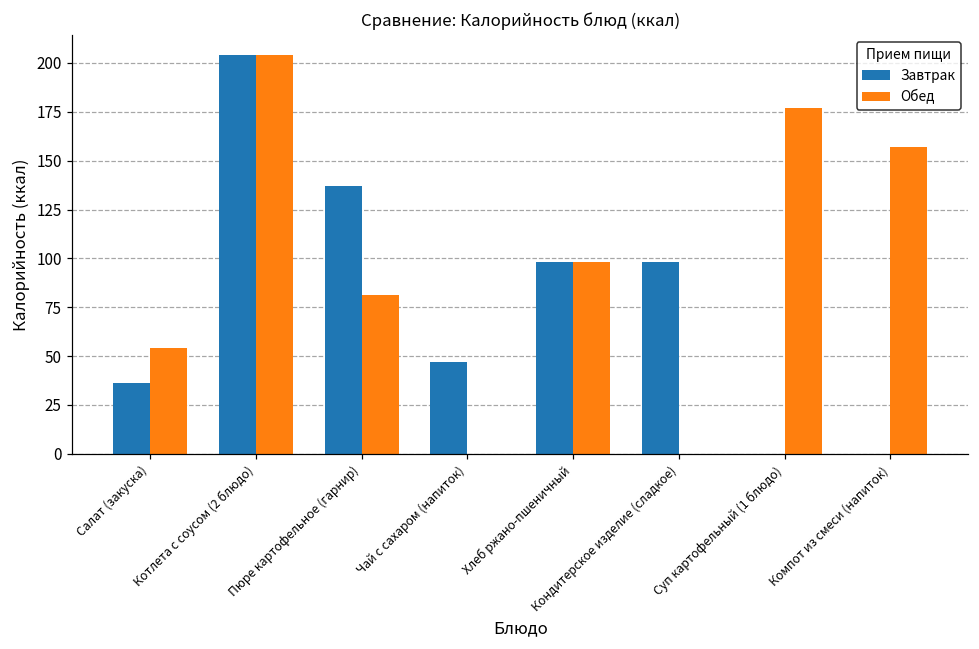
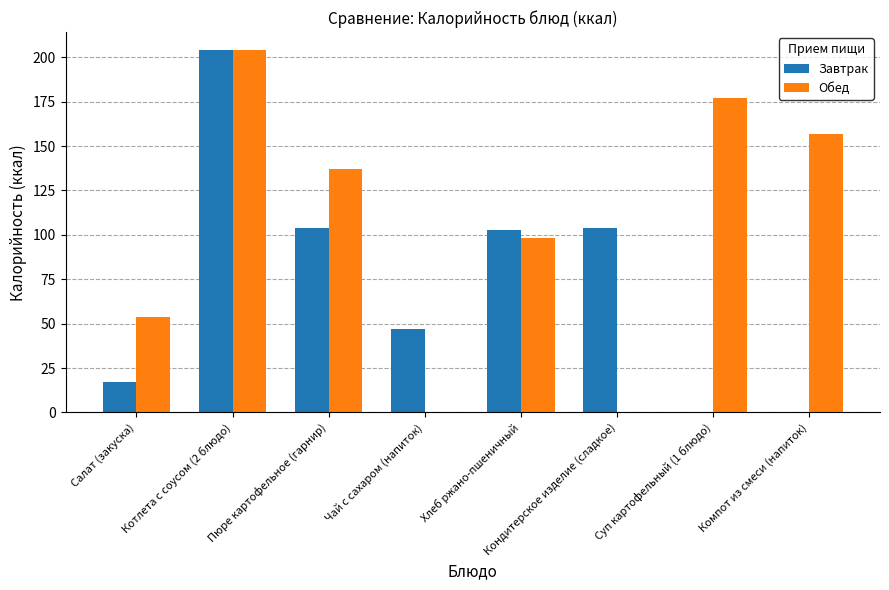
  {
    "Завтрак": {
-     "Салат (закуска)": 36,
+     "Салат (закуска)": 17,
      "Котлета с соусом (2 блюдо)": 204,
-     "Пюре картофельное (гарнир)": 137,
+     "Пюре картофельное (гарнир)": 104,
      "Чай с сахаром (напиток)": 47,
-     "Хлеб ржано-пшеничный": 98,
-     "Кондитерское изделие (сладкое)": 98,
+     "Хлеб ржано-пшеничный": 103,
+     "Кондитерское изделие (сладкое)": 104,
      "Суп картофельный (1 блюдо)": 0,
      "Компот из смеси (напиток)": 0
    },
    "Обед": {
      "Салат (закуска)": 54,
      "Котлета с соусом (2 блюдо)": 204,
-     "Пюре картофельное (гарнир)": 81,
+     "Пюре картофельное (гарнир)": 137,
      "Чай с сахаром (напиток)": 0,
      "Хлеб ржано-пшеничный": 98,
      "Кондитерское изделие (сладкое)": 0,
      "Суп картофельный (1 блюдо)": 177,
      "Компот из смеси (напиток)": 157
    }
  }
